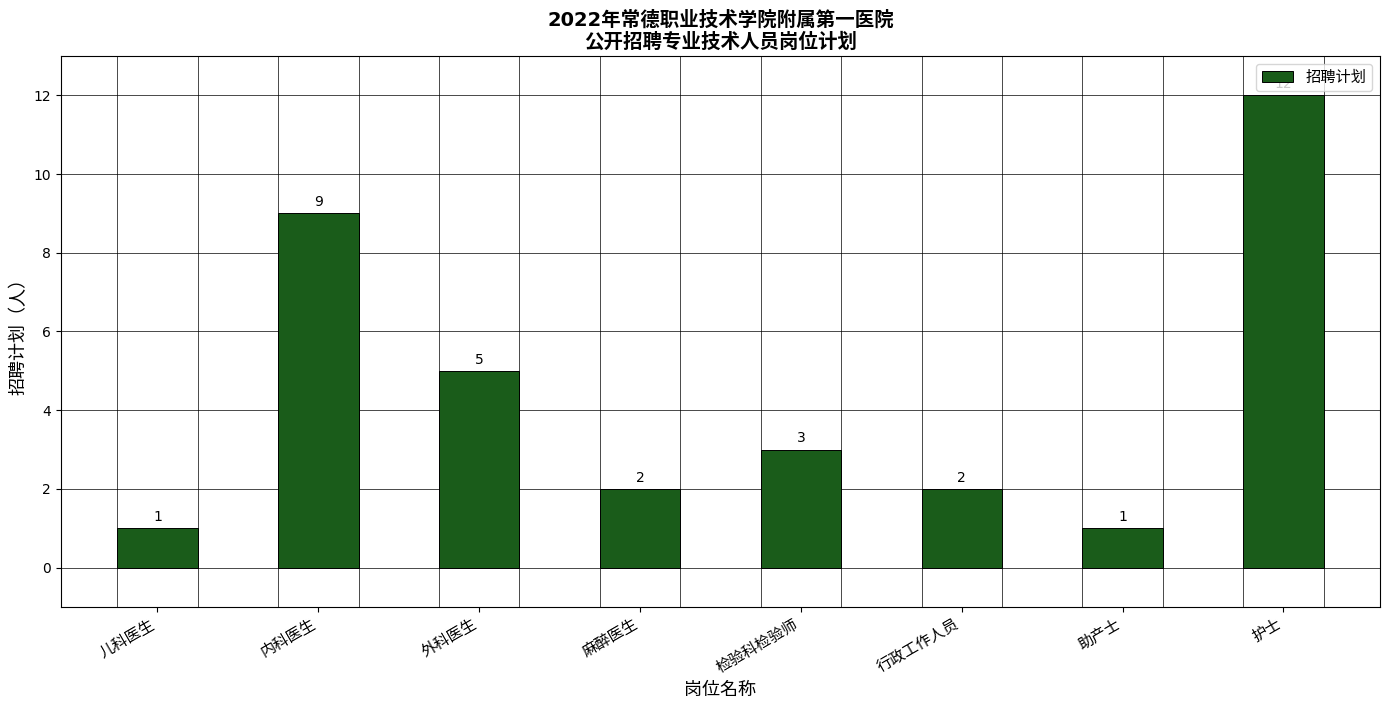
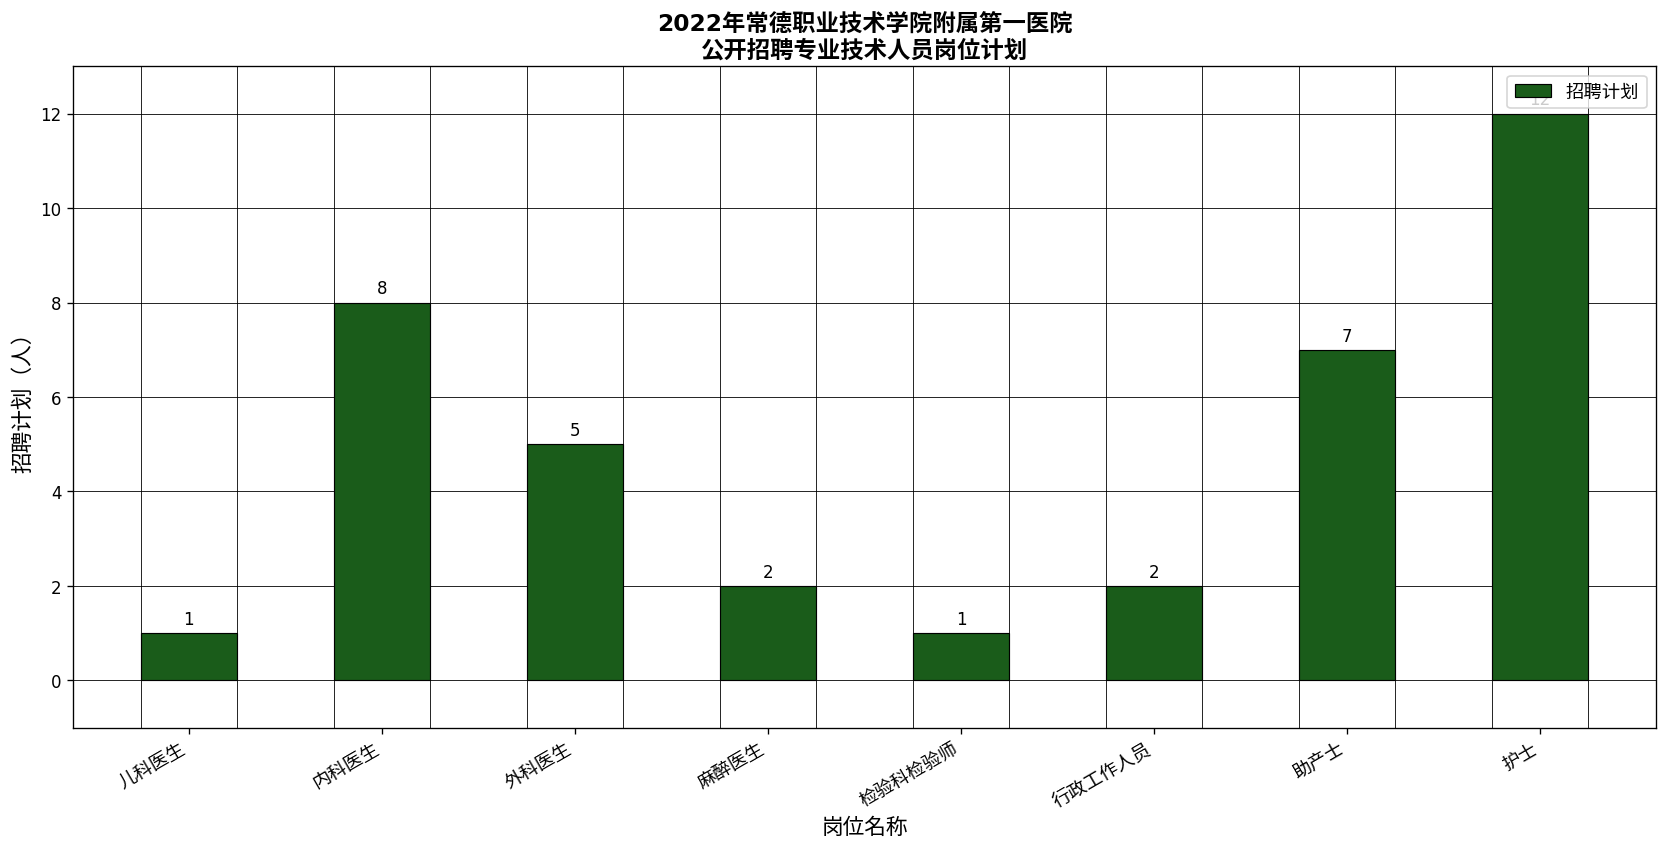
  {
    "儿科医生": 1,
-   "内科医生": 9,
+   "内科医生": 8,
    "外科医生": 5,
    "麻醉医生": 2,
-   "检验科检验师": 3,
+   "检验科检验师": 1,
    "行政工作人员": 2,
-   "助产士": 1
+   "助产士": 7
  }
